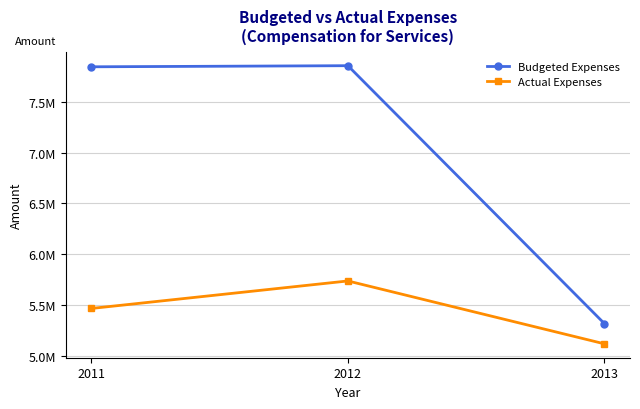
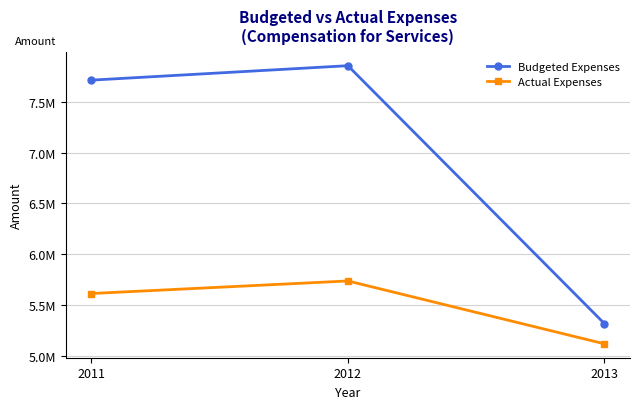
  {
    "Budgeted Expenses": {
-     "2011": 7840000,
+     "2011": 7710000,
      "2012": 7850000,
      "2013": 5320000
    },
    "Actual Expenses": {
-     "2011": 5470000,
+     "2011": 5610000,
      "2012": 5740000,
      "2013": 5120000
    }
  }
